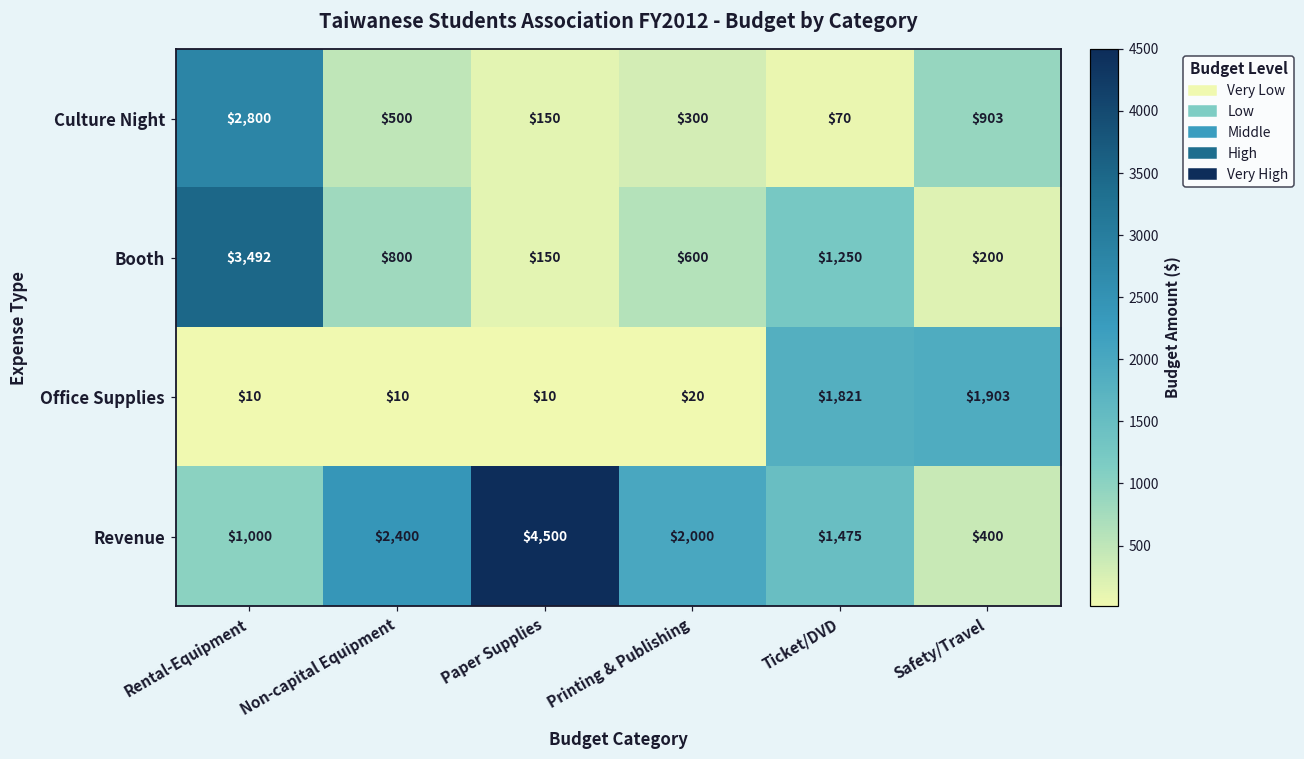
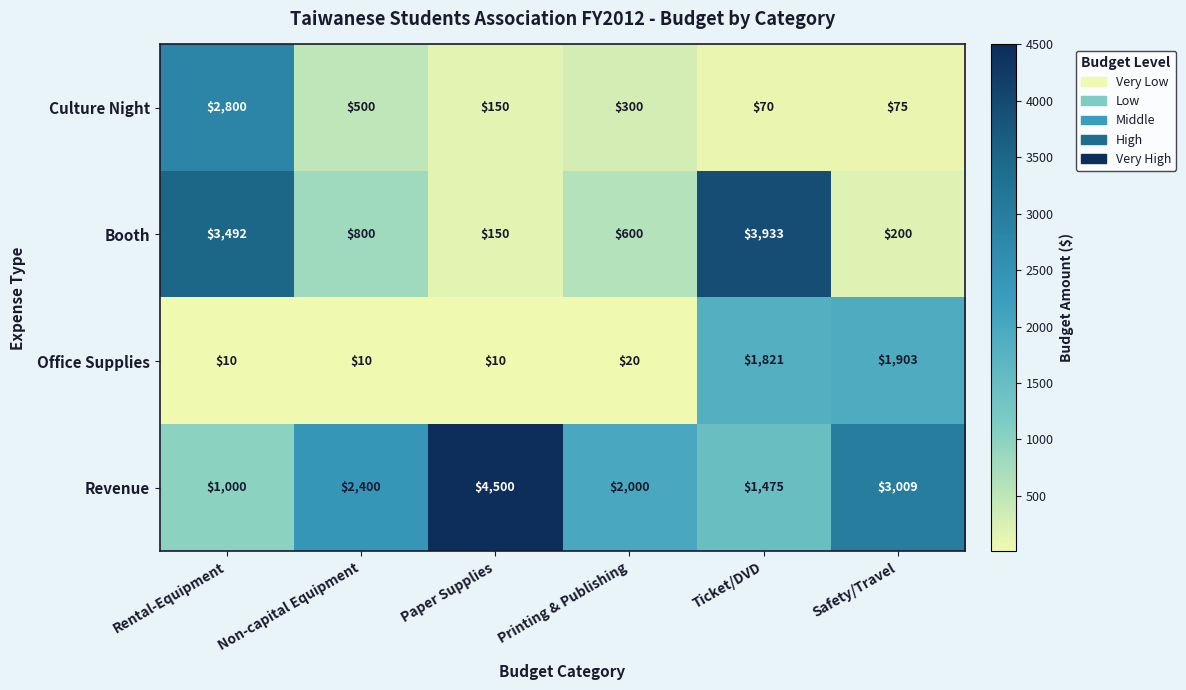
  {
    "Culture Night": {
      "Rental-Equipment": "$2,800",
      "Non-capital Equipment": "$500",
      "Paper Supplies": "$150",
      "Printing & Publishing": "$300",
      "Ticket/DVD": "$70",
-     "Safety/Travel": "$903"
+     "Safety/Travel": "$75"
    },
    "Booth": {
      "Rental-Equipment": "$3,492",
      "Non-capital Equipment": "$800",
      "Paper Supplies": "$150",
      "Printing & Publishing": "$600",
-     "Ticket/DVD": "$1,250",
+     "Ticket/DVD": "$3,933",
      "Safety/Travel": "$200"
    },
    "Office Supplies": {
      "Rental-Equipment": "$10",
      "Non-capital Equipment": "$10",
      "Paper Supplies": "$10",
      "Printing & Publishing": "$20",
      "Ticket/DVD": "$1,821",
      "Safety/Travel": "$1,903"
    },
    "Revenue": {
      "Rental-Equipment": "$1,000",
      "Non-capital Equipment": "$2,400",
      "Paper Supplies": "$4,500",
      "Printing & Publishing": "$2,000",
      "Ticket/DVD": "$1,475",
-     "Safety/Travel": "$400"
+     "Safety/Travel": "$3,009"
    }
  }
